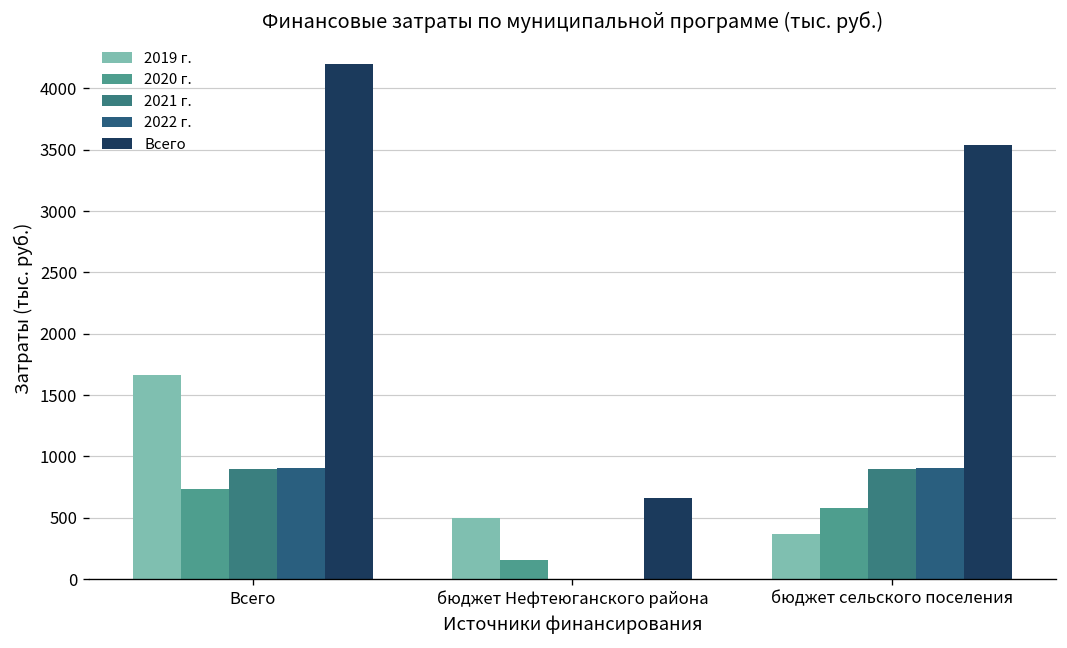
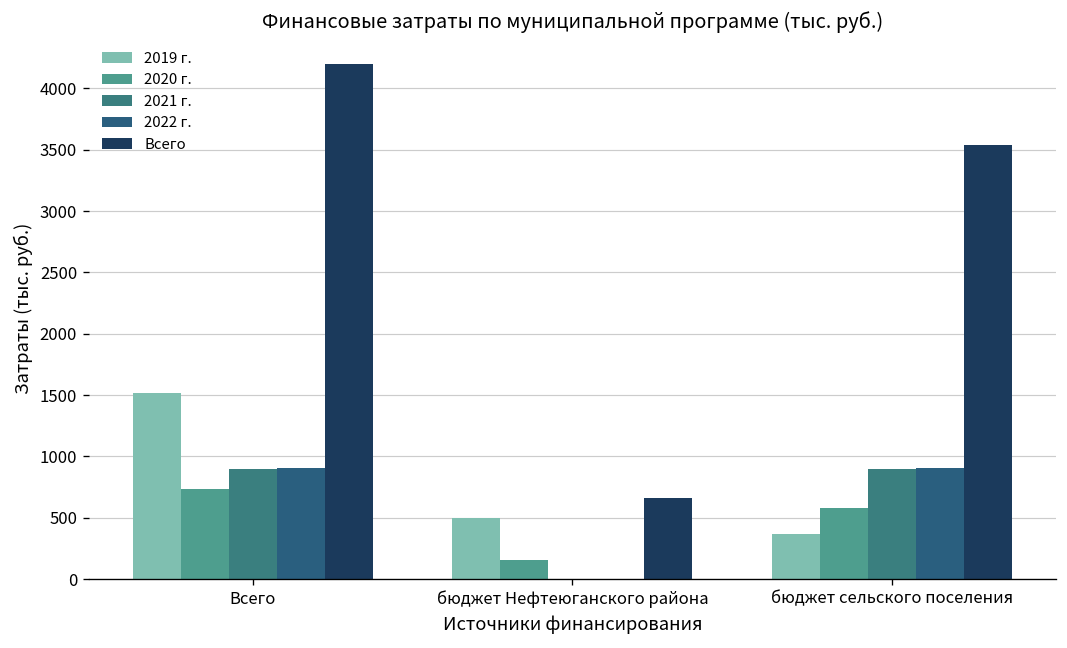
  {
    "2019 г.": {
-     "Всего": 1660,
+     "Всего": 1510,
      "бюджет Нефтеюганского района": 500,
      "бюджет сельского поселения": 370
    }
  }
